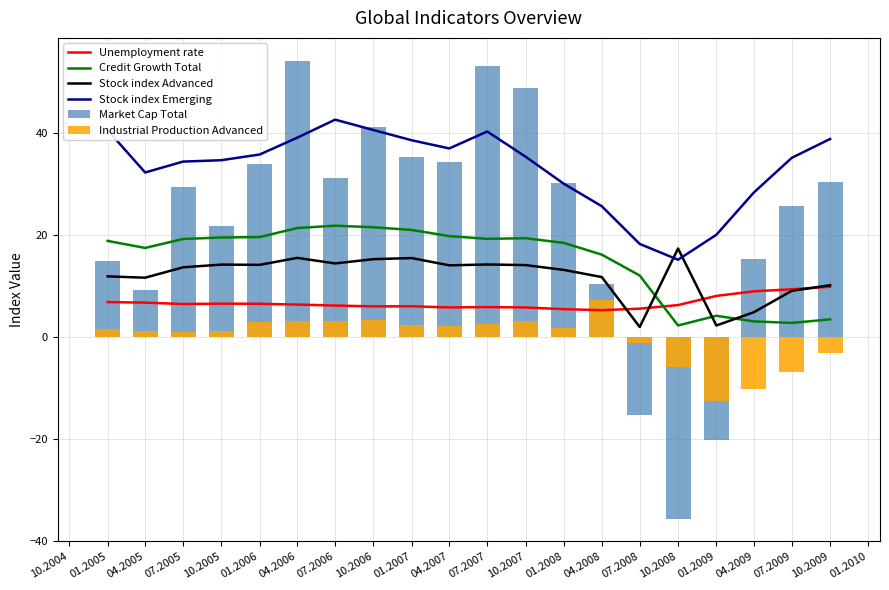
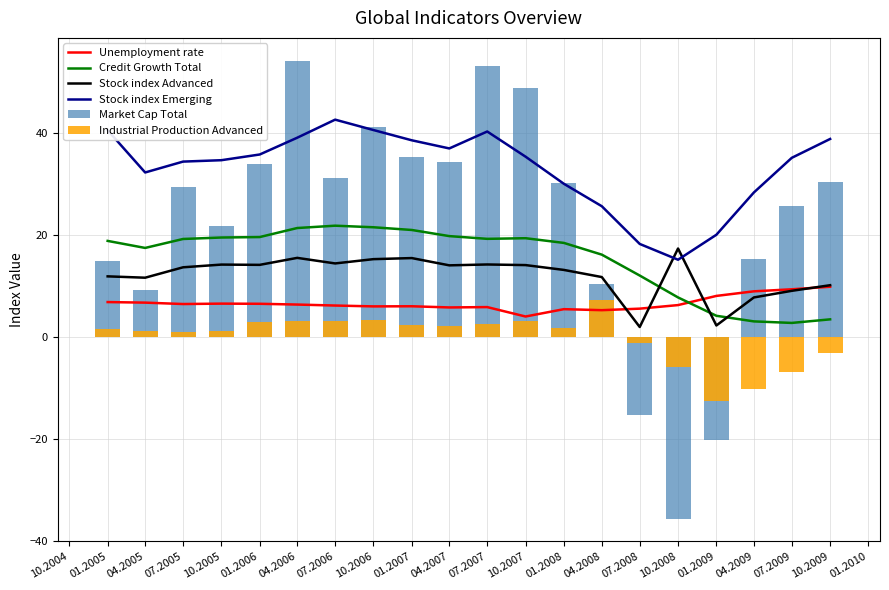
  {
    "Unemployment rate": {
      "01.2005": 7,
      "04.2005": 7,
      "07.2005": 7,
      "10.2005": 7,
      "01.2006": 7,
      "04.2006": 6,
      "07.2006": 6,
      "10.2006": 6,
      "01.2007": 6,
      "04.2007": 6,
      "07.2007": 6,
-     "10.2007": 6,
+     "10.2007": 4,
      "01.2008": 6,
      "04.2008": 5,
      "07.2008": 6,
      "10.2008": 6,
      "01.2009": 8,
      "04.2009": 9
    },
    "Market Cap Total": {
      "01.2005": 15,
      "04.2005": 9,
      "07.2005": 29,
      "10.2005": 22,
      "01.2006": 34,
      "04.2006": 54,
      "07.2006": 31,
      "10.2006": 41,
      "01.2007": 35,
      "04.2007": 34,
      "07.2007": 53,
      "10.2007": 49,
      "01.2008": 30,
      "04.2008": 11,
      "07.2008": -15,
      "10.2008": -36,
      "01.2009": -20,
      "04.2009": 15,
      "07.2009": 26,
      "10.2009": 30
    },
    "Credit Growth Total": {
      "01.2005": 19,
      "04.2005": 18,
      "07.2005": 19,
      "10.2005": 20,
      "01.2006": 20,
      "04.2006": 21,
      "07.2006": 22,
      "10.2006": 22,
      "01.2007": 21,
      "04.2007": 20,
      "07.2007": 19,
      "10.2007": 19,
      "01.2008": 19,
      "04.2008": 16,
      "07.2008": 12,
-     "10.2008": 2,
+     "10.2008": 8,
      "01.2009": 4,
      "04.2009": 3,
      "07.2009": 3,
      "10.2009": 4
    },
    "Industrial Production Advanced": {
      "04.2009": -10,
      "07.2009": -7,
      "10.2009": -3
    },
    "Stock index Advanced": {
      "01.2005": 12,
      "04.2005": 12,
      "07.2005": 14,
      "10.2005": 14,
      "01.2006": 14,
      "04.2006": 16,
      "07.2006": 14,
      "10.2006": 15,
      "01.2007": 16,
      "04.2007": 14,
      "07.2007": 14,
      "10.2007": 14,
      "01.2008": 13,
      "04.2008": 12,
      "07.2008": 2,
      "10.2008": 17,
      "01.2009": 2,
-     "04.2009": 5
+     "04.2009": 8
    },
    "Stock index Emerging": {
      "04.2005": 32,
      "07.2005": 34,
      "10.2005": 35,
      "01.2006": 36,
      "04.2006": 39,
      "07.2006": 43,
      "10.2006": 41,
      "01.2007": 39,
      "04.2007": 37,
      "07.2007": 40,
      "10.2007": 35,
      "01.2008": 30,
      "04.2008": 26,
      "07.2008": 18,
      "10.2008": 15,
      "01.2009": 20,
      "04.2009": 28,
      "07.2009": 35,
      "10.2009": 39
    }
  }
